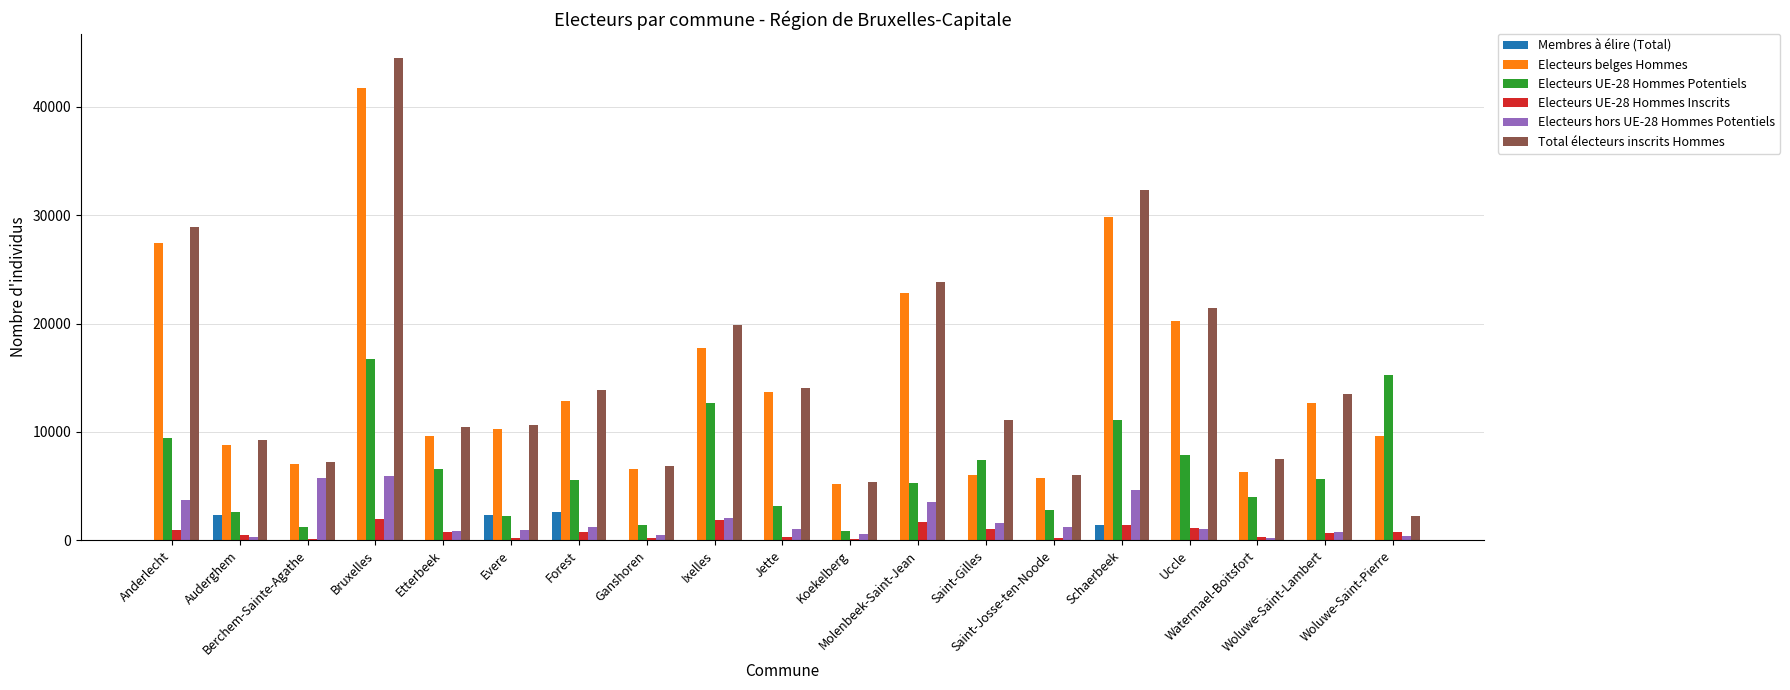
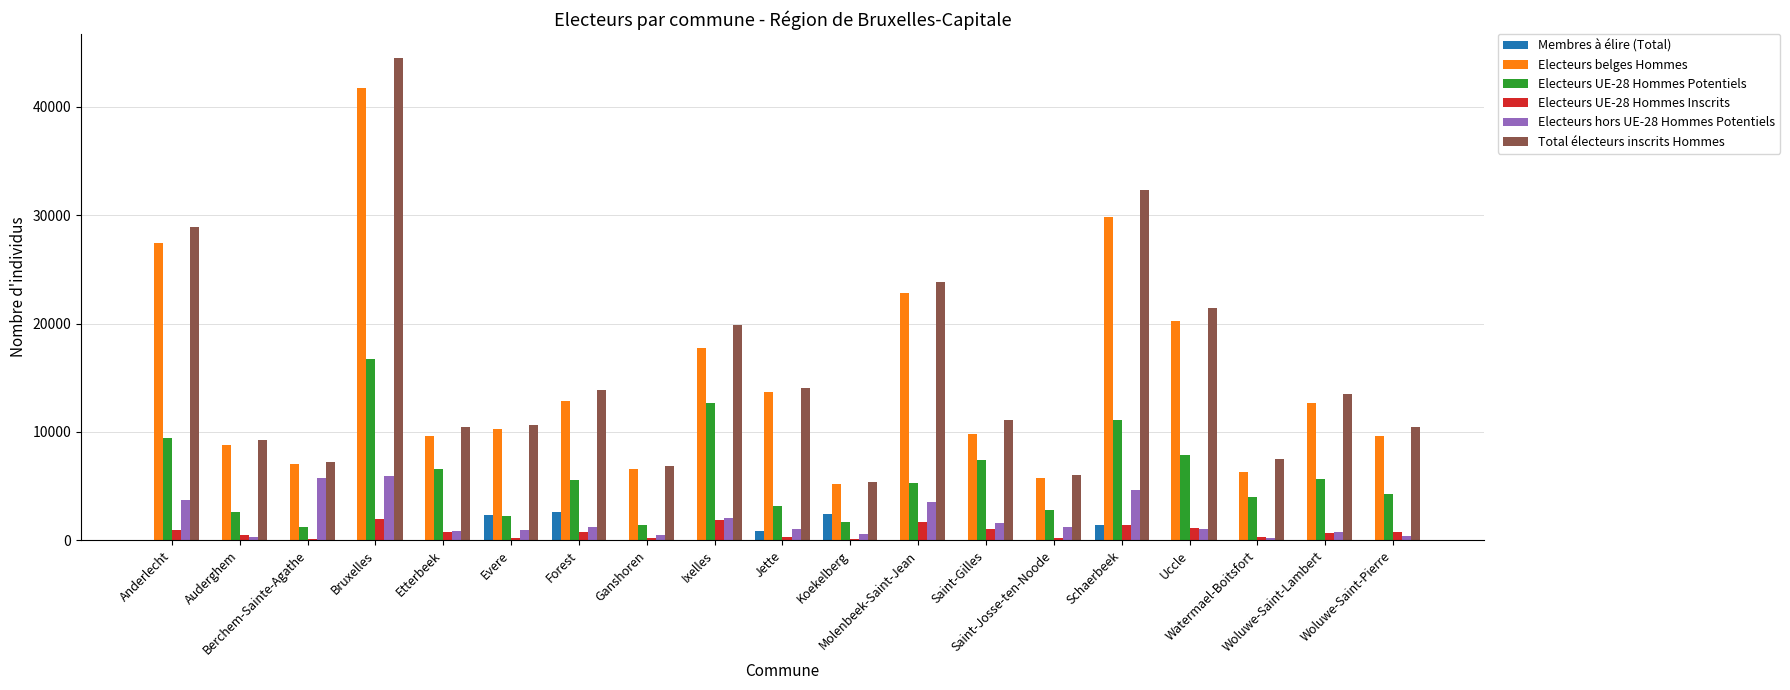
  {
    "Membres à élire (Total)": {
-     "Auderghem": 2300,
+     "Auderghem": 0,
      "Evere": 2400,
      "Forest": 2600,
-     "Jette": 0,
-     "Koekelberg": 0,
+     "Jette": 800,
+     "Koekelberg": 2400,
      "Schaerbeek": 1400
    },
    "Electeurs belges Hommes": {
      "Anderlecht": 27500,
      "Auderghem": 8800,
      "Berchem-Sainte-Agathe": 7000,
      "Bruxelles": 41700,
      "Etterbeek": 9600,
      "Evere": 10300,
      "Forest": 12800,
      "Ganshoren": 6600,
      "Ixelles": 17800,
      "Jette": 13700,
      "Koekelberg": 5200,
      "Molenbeek-Saint-Jean": 22800,
-     "Saint-Gilles": 6000,
+     "Saint-Gilles": 9800,
      "Saint-Josse-ten-Noode": 5700,
      "Schaerbeek": 29800,
      "Uccle": 20200,
      "Watermael-Boitsfort": 6300,
      "Woluwe-Saint-Lambert": 12700,
      "Woluwe-Saint-Pierre": 9700
    },
    "Electeurs UE-28 Hommes Potentiels": {
      "Anderlecht": 9400,
      "Auderghem": 2600,
      "Berchem-Sainte-Agathe": 1300,
      "Bruxelles": 16700,
      "Etterbeek": 6600,
      "Evere": 2300,
      "Forest": 5500,
      "Ganshoren": 1400,
      "Ixelles": 12700,
      "Jette": 3100,
-     "Koekelberg": 800,
+     "Koekelberg": 1700,
      "Molenbeek-Saint-Jean": 5200,
      "Saint-Gilles": 7400,
      "Saint-Josse-ten-Noode": 2800,
      "Schaerbeek": 11100,
      "Uccle": 7800,
      "Watermael-Boitsfort": 4000,
      "Woluwe-Saint-Lambert": 5600,
-     "Woluwe-Saint-Pierre": 15300
+     "Woluwe-Saint-Pierre": 4300
    },
    "Electeurs UE-28 Hommes Inscrits": {
      "Anderlecht": 900,
      "Auderghem": 500,
      "Bruxelles": 1900,
      "Etterbeek": 800,
      "Forest": 800,
      "Ixelles": 1900,
      "Jette": 300,
      "Molenbeek-Saint-Jean": 1700,
      "Saint-Gilles": 1000,
      "Schaerbeek": 1500,
      "Uccle": 1100,
      "Watermael-Boitsfort": 300,
      "Woluwe-Saint-Lambert": 700,
      "Woluwe-Saint-Pierre": 800
    },
    "Electeurs hors UE-28 Hommes Potentiels": {
      "Anderlecht": 3700,
      "Auderghem": 300,
      "Berchem-Sainte-Agathe": 5800,
      "Bruxelles": 6000,
      "Etterbeek": 900,
      "Evere": 900,
      "Forest": 1300,
      "Ganshoren": 500,
      "Ixelles": 2100,
      "Jette": 1100,
      "Koekelberg": 600,
      "Molenbeek-Saint-Jean": 3600,
      "Saint-Gilles": 1600,
      "Saint-Josse-ten-Noode": 1200,
      "Schaerbeek": 4700,
      "Uccle": 1000,
      "Woluwe-Saint-Lambert": 700,
      "Woluwe-Saint-Pierre": 400
    },
    "Total électeurs inscrits Hommes": {
      "Anderlecht": 28900,
      "Auderghem": 9300,
      "Berchem-Sainte-Agathe": 7200,
      "Bruxelles": 44500,
      "Etterbeek": 10500,
      "Evere": 10600,
      "Forest": 13900,
      "Ganshoren": 6800,
      "Ixelles": 19800,
      "Jette": 14000,
      "Koekelberg": 5400,
      "Molenbeek-Saint-Jean": 23900,
      "Saint-Gilles": 11100,
      "Saint-Josse-ten-Noode": 6100,
      "Schaerbeek": 32300,
      "Uccle": 21400,
      "Watermael-Boitsfort": 7500,
      "Woluwe-Saint-Lambert": 13500,
-     "Woluwe-Saint-Pierre": 2300
+     "Woluwe-Saint-Pierre": 10500
    }
  }
